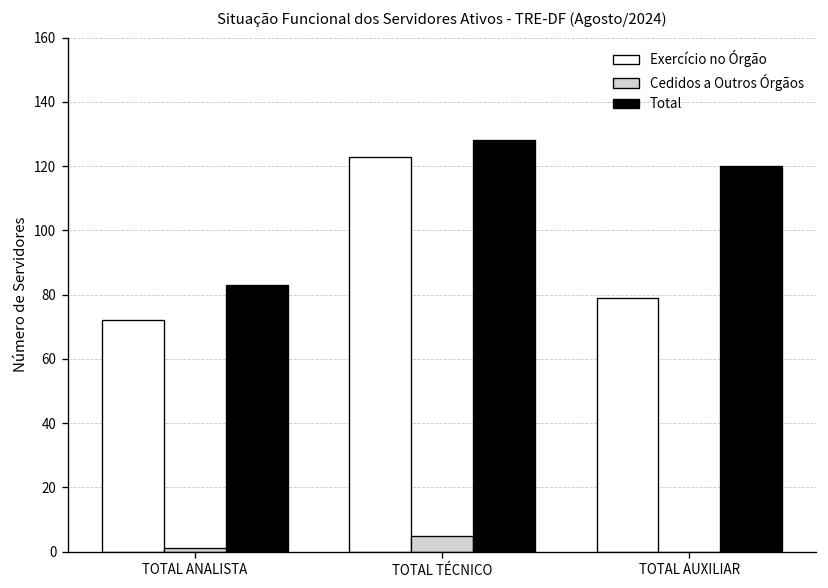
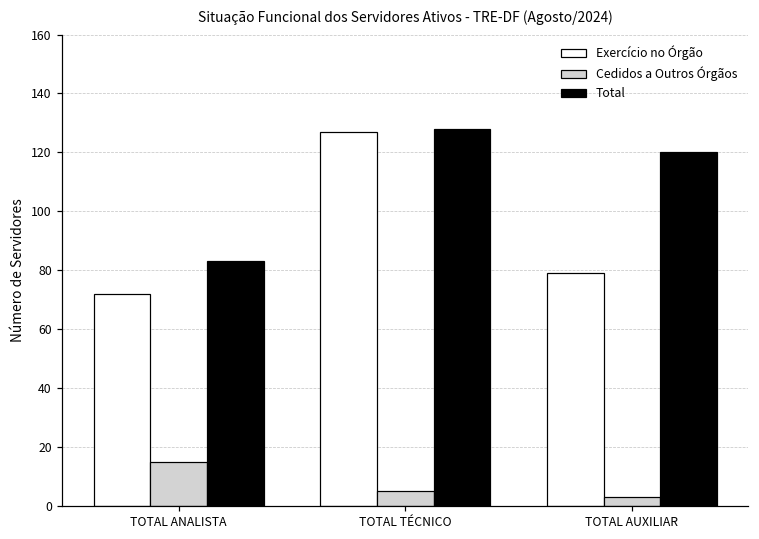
  {
    "Exercício no Órgão": {
      "TOTAL ANALISTA": 72,
-     "TOTAL TÉCNICO": 123,
+     "TOTAL TÉCNICO": 127,
      "TOTAL AUXILIAR": 79
    },
    "Cedidos a Outros Órgãos": {
-     "TOTAL ANALISTA": 1,
+     "TOTAL ANALISTA": 15,
      "TOTAL TÉCNICO": 5,
-     "TOTAL AUXILIAR": 0
+     "TOTAL AUXILIAR": 3
    },
    "Total": {
      "TOTAL ANALISTA": 83,
      "TOTAL TÉCNICO": 128,
      "TOTAL AUXILIAR": 120
    }
  }
